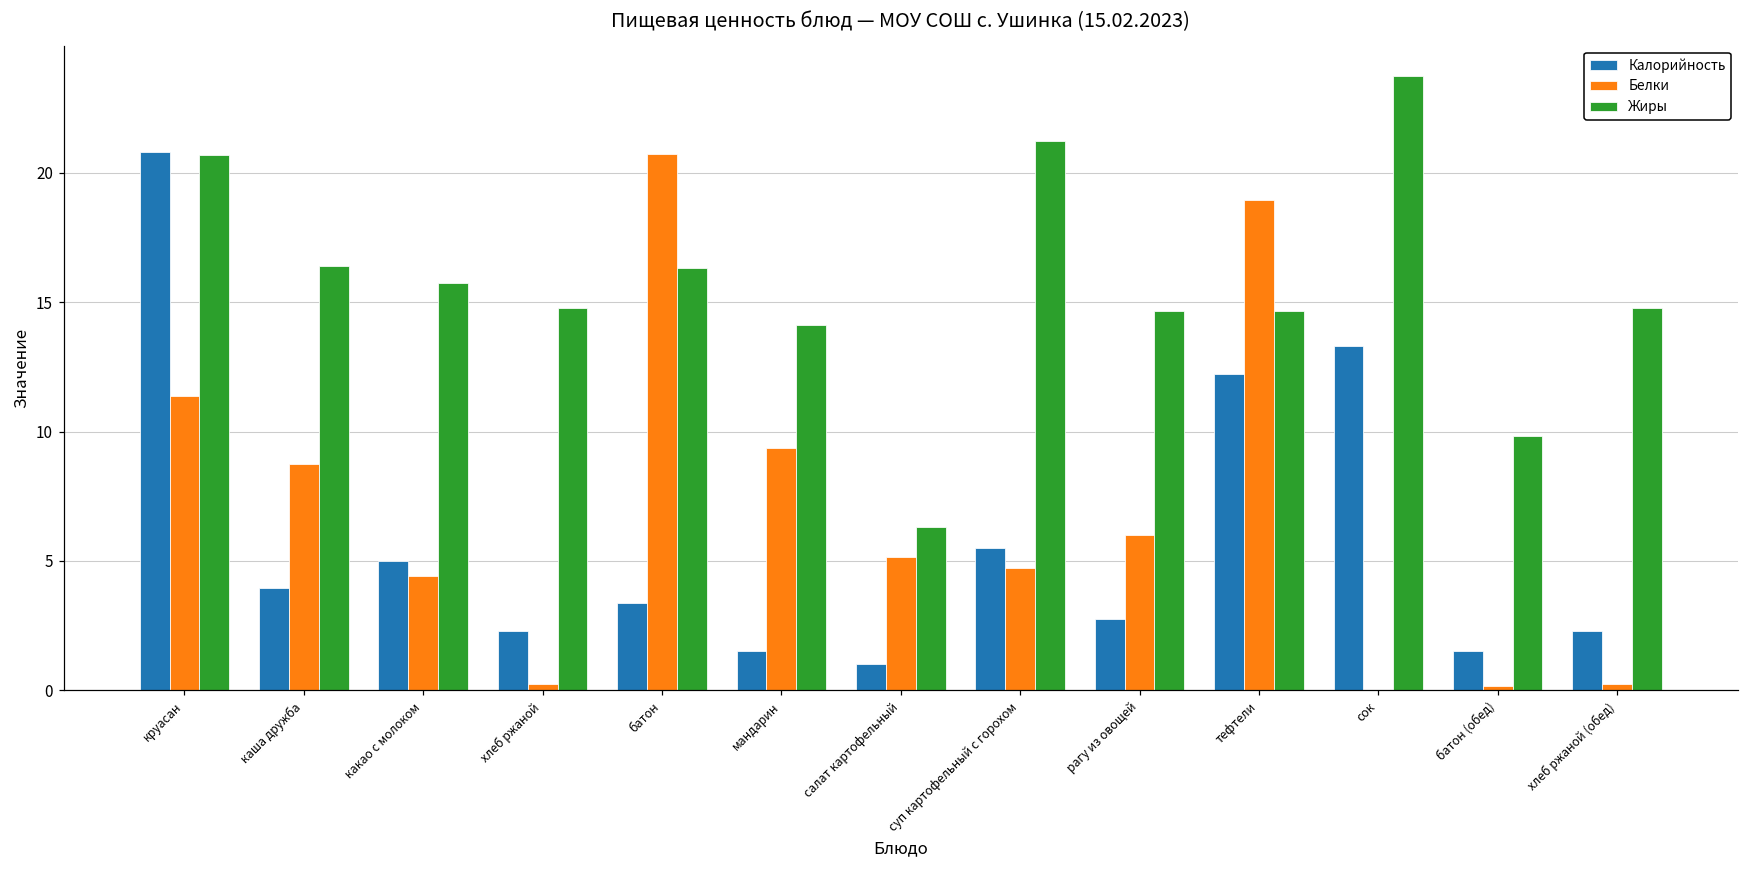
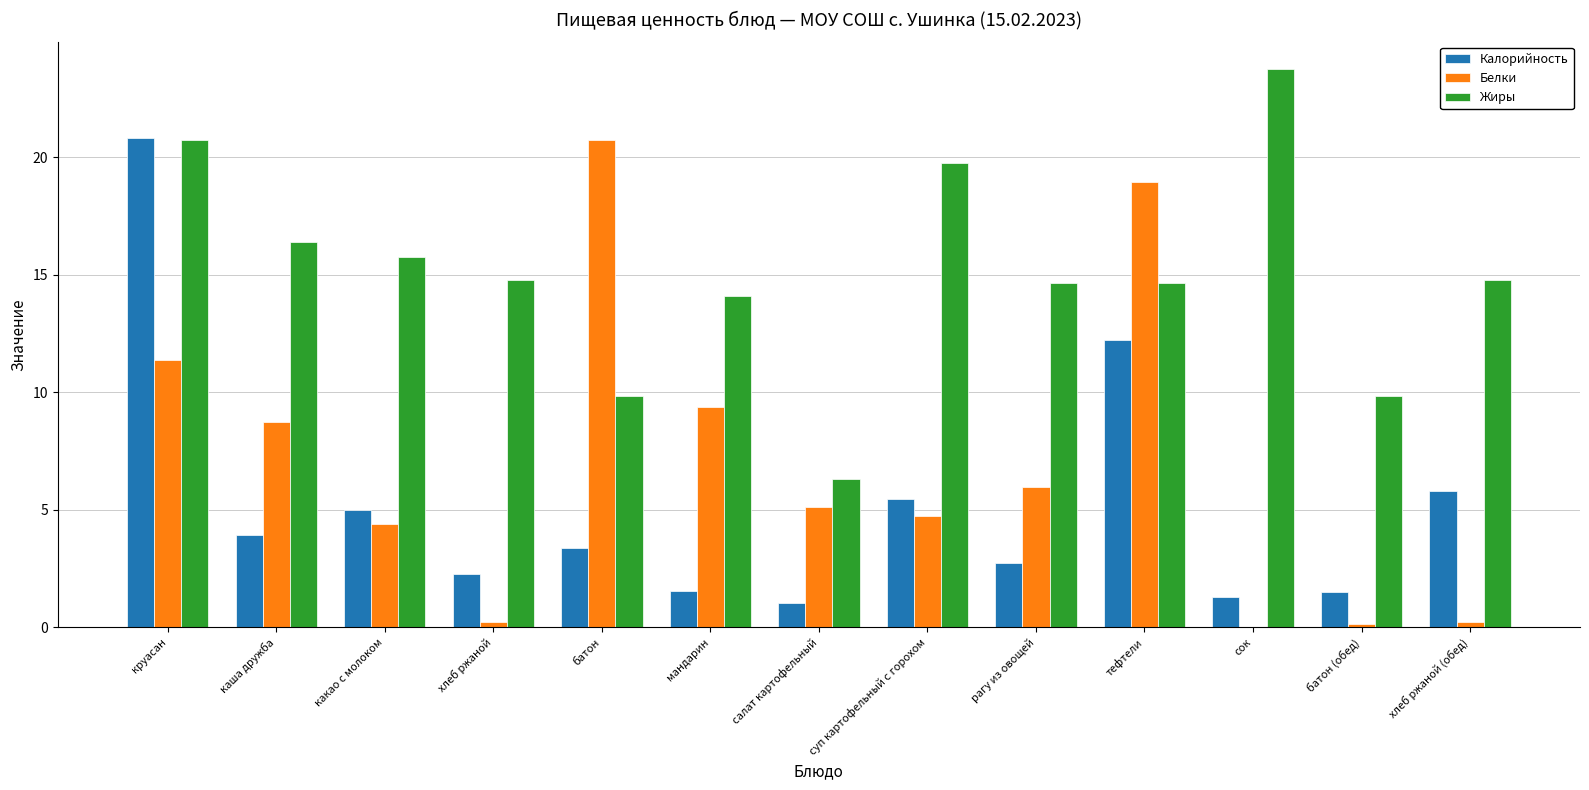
  {
    "Калорийность": {
      "круасан": 20.8,
      "каша дружба": 4.0,
      "какао с молоком": 5.0,
      "хлеб ржаной": 2.3,
      "батон": 3.4,
      "мандарин": 1.5,
      "салат картофельный": 1.0,
      "суп картофельный с горохом": 5.5,
      "рагу из овощей": 2.8,
      "тефтели": 12.2,
-     "сок": 13.3,
+     "сок": 1.3,
      "батон (обед)": 1.5,
-     "хлеб ржаной (обед)": 2.3
+     "хлеб ржаной (обед)": 5.8
    },
    "Белки": {
      "круасан": 11.4,
      "каша дружба": 8.8,
      "какао с молоком": 4.4,
      "хлеб ржаной": 0.2,
      "батон": 20.7,
      "мандарин": 9.4,
      "салат картофельный": 5.1,
      "суп картофельный с горохом": 4.7,
      "рагу из овощей": 6.0,
      "тефтели": 18.9,
      "сок": 0.0,
      "батон (обед)": 0.2,
      "хлеб ржаной (обед)": 0.2
    },
    "Жиры": {
      "круасан": 20.7,
      "каша дружба": 16.4,
      "какао с молоком": 15.8,
      "хлеб ржаной": 14.8,
-     "батон": 16.3,
+     "батон": 9.8,
      "мандарин": 14.1,
      "салат картофельный": 6.3,
-     "суп картофельный с горохом": 21.2,
+     "суп картофельный с горохом": 19.7,
      "рагу из овощей": 14.7,
      "тефтели": 14.7,
      "сок": 23.7,
      "батон (обед)": 9.8,
      "хлеб ржаной (обед)": 14.8
    }
  }
